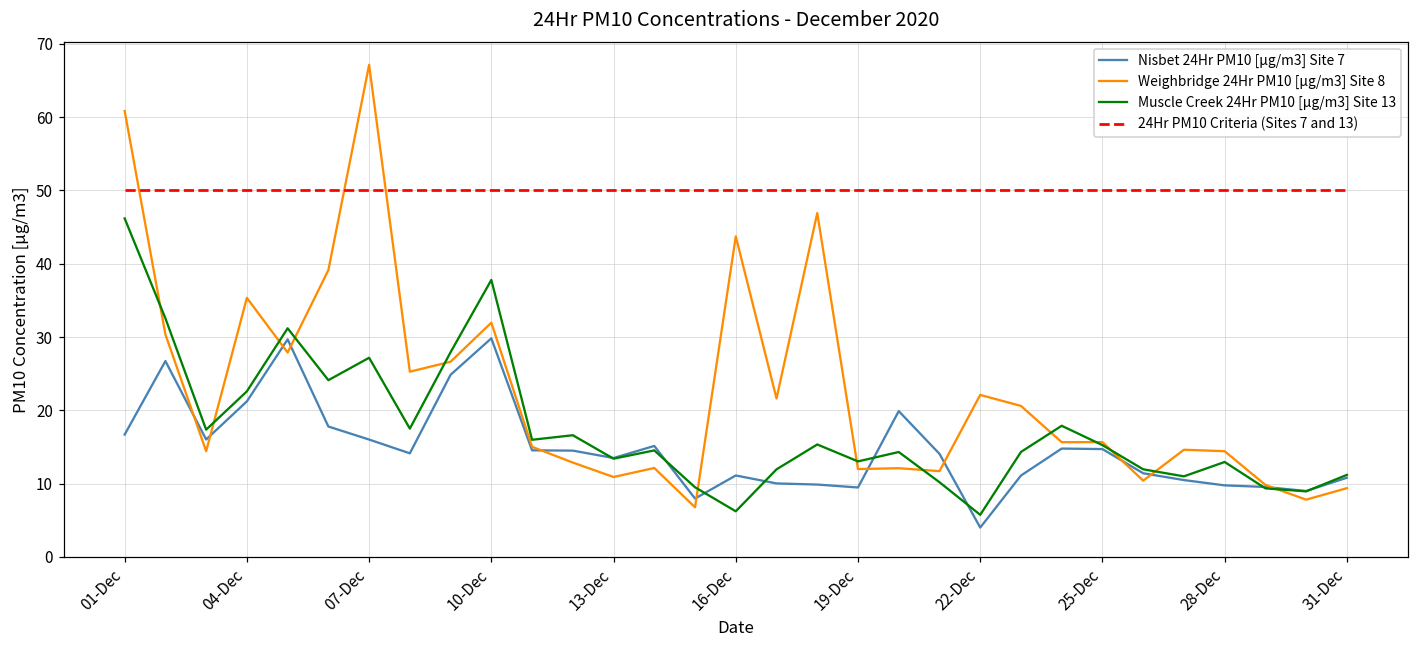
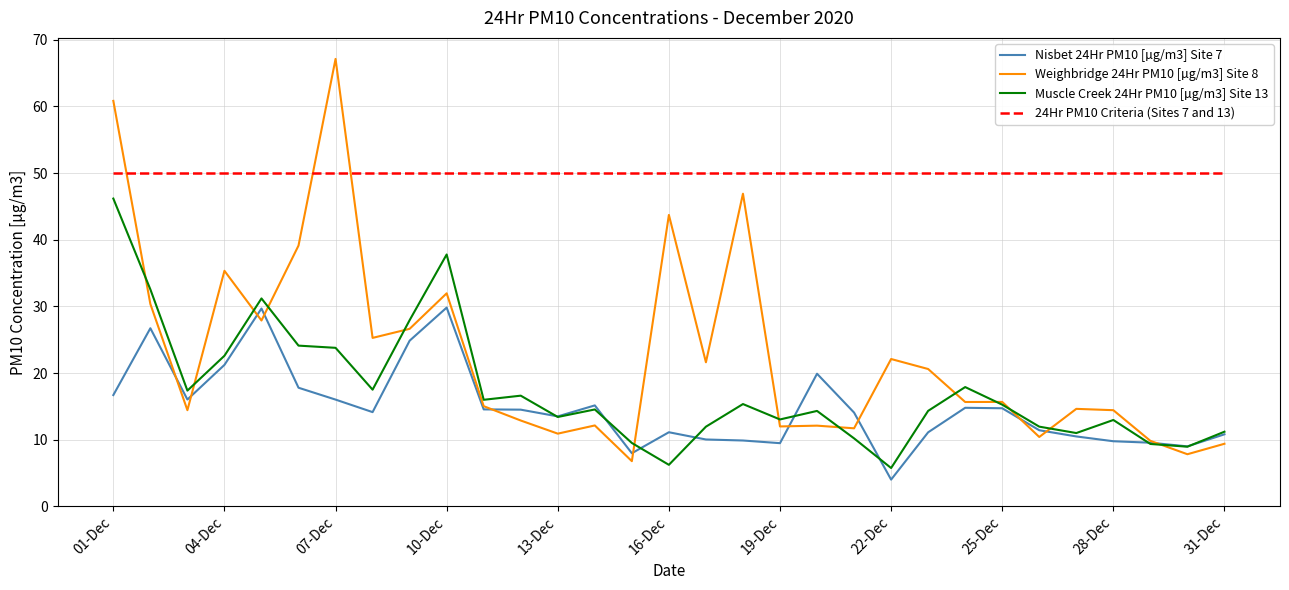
  {
    "Nisbet 24Hr PM10 [µg/m3] Site 7": {
      "01-Dec": 17,
      "04-Dec": 21,
      "07-Dec": 16,
      "10-Dec": 30,
      "16-Dec": 11,
      "19-Dec": 9,
      "22-Dec": 4,
      "25-Dec": 15,
      "28-Dec": 10,
      "31-Dec": 11
    },
    "Weighbridge 24Hr PM10 [µg/m3] Site 8": {
      "01-Dec": 61,
      "04-Dec": 35,
      "07-Dec": 67,
      "10-Dec": 32,
      "13-Dec": 11,
      "16-Dec": 44,
      "19-Dec": 12,
      "22-Dec": 22,
      "25-Dec": 16,
      "28-Dec": 14,
      "31-Dec": 9
    },
    "Muscle Creek 24Hr PM10 [µg/m3] Site 13": {
      "01-Dec": 46,
      "04-Dec": 23,
-     "07-Dec": 27,
+     "07-Dec": 24,
      "10-Dec": 38,
      "16-Dec": 6,
      "19-Dec": 13,
      "22-Dec": 6,
      "25-Dec": 15,
      "28-Dec": 13,
      "31-Dec": 11
    },
    "24Hr PM10 Criteria (Sites 7 and 13)": {
      "01-Dec": 50,
      "04-Dec": 50,
      "07-Dec": 50,
      "10-Dec": 50,
      "13-Dec": 50,
      "16-Dec": 50,
      "19-Dec": 50,
      "22-Dec": 50,
      "25-Dec": 50,
      "28-Dec": 50,
      "31-Dec": 50
    }
  }
